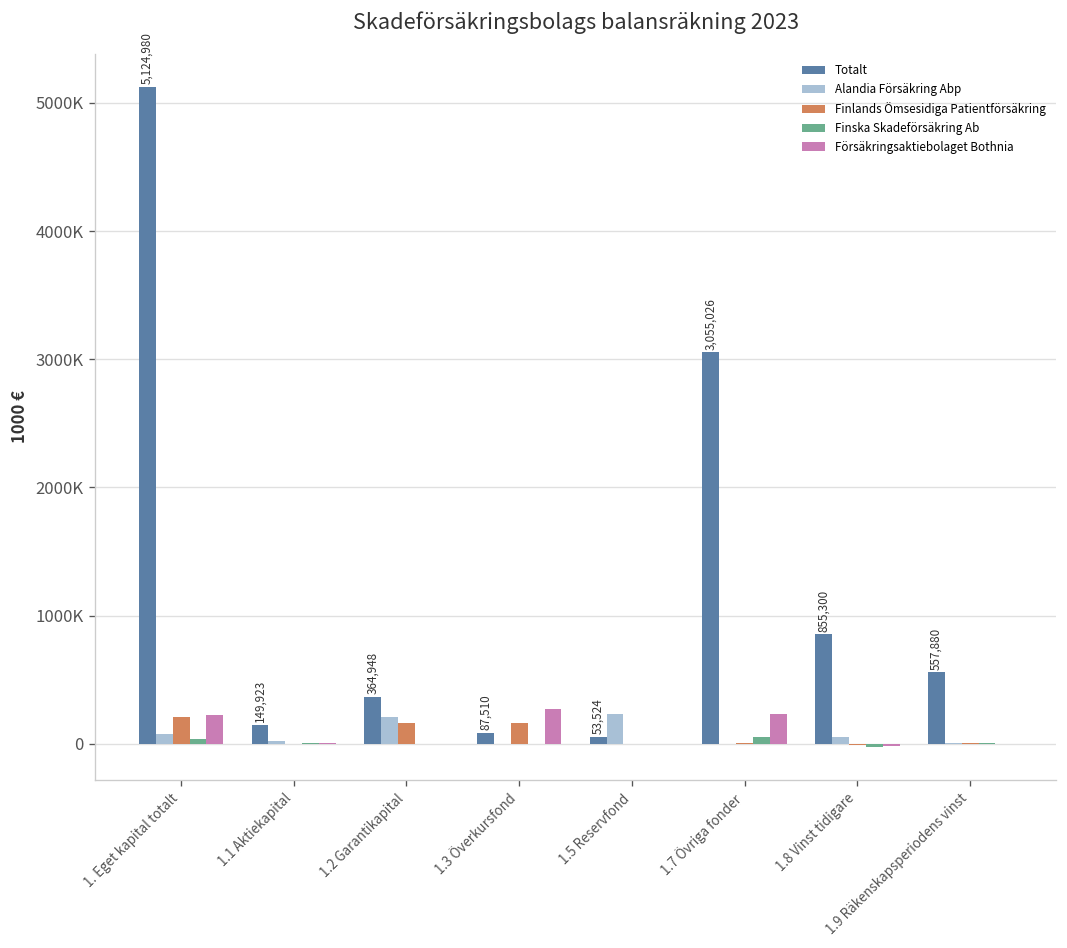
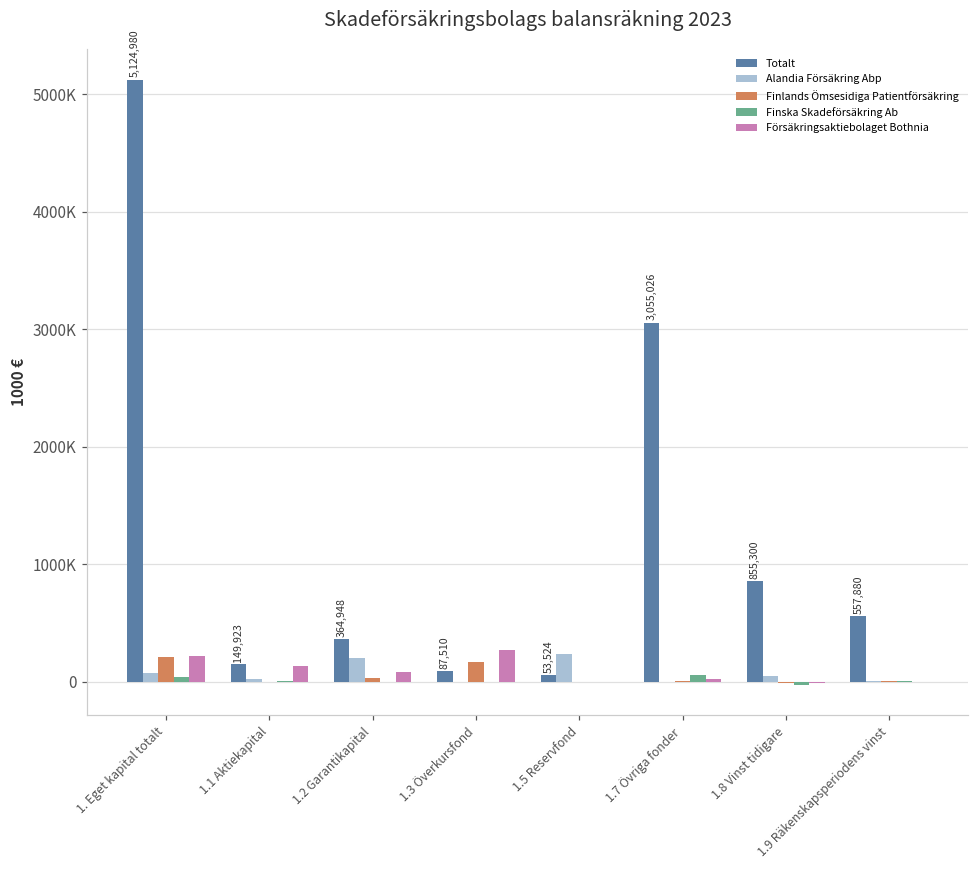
  {
    "Alandia Försäkring Abp": {
      "1. Eget kapital totalt": 80000,
      "1.2 Garantikapital": 210000,
      "1.3 Överkursfond": 0,
      "1.5 Reservfond": 230000,
      "1.7 Övriga fonder": 0,
      "1.8 Vinst tidigare": 50000
    },
    "Finlands Ömsesidiga Patientförsäkring": {
      "1. Eget kapital totalt": 210000,
      "1.1 Aktiekapital": 0,
-     "1.2 Garantikapital": 160000,
+     "1.2 Garantikapital": 30000,
      "1.3 Överkursfond": 170000,
      "1.5 Reservfond": 0
    },
    "Försäkringsaktiebolaget Bothnia": {
      "1. Eget kapital totalt": 220000,
-     "1.1 Aktiekapital": 0,
-     "1.2 Garantikapital": 0,
+     "1.1 Aktiekapital": 130000,
+     "1.2 Garantikapital": 80000,
      "1.3 Överkursfond": 270000,
      "1.5 Reservfond": 0,
-     "1.7 Övriga fonder": 230000
+     "1.7 Övriga fonder": 30000
    }
  }
